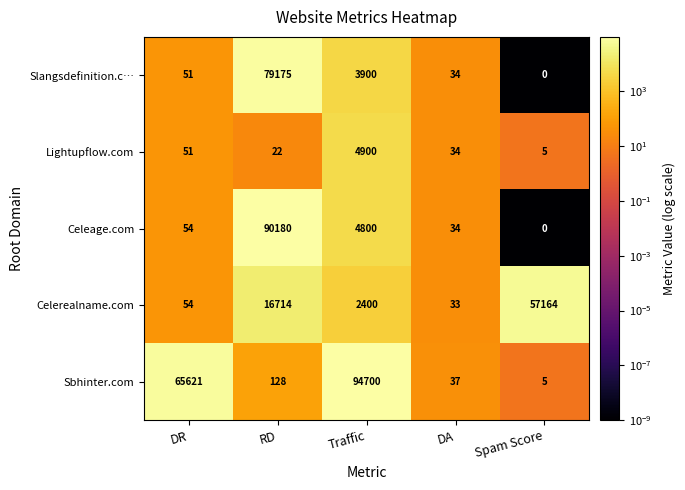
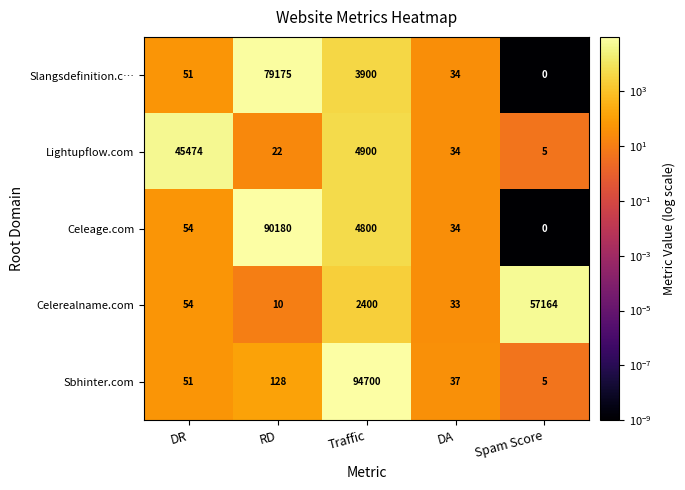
  {
    "Slangsdefinition.c…": {
      "DR": 51,
      "RD": 79175,
      "Traffic": 3900,
      "DA": 34,
      "Spam Score": 0
    },
    "Lightupflow.com": {
-     "DR": 51,
+     "DR": 45474,
      "RD": 22,
      "Traffic": 4900,
      "DA": 34,
      "Spam Score": 5
    },
    "Celeage.com": {
      "DR": 54,
      "RD": 90180,
      "Traffic": 4800,
      "DA": 34,
      "Spam Score": 0
    },
    "Celerealname.com": {
      "DR": 54,
-     "RD": 16714,
+     "RD": 10,
      "Traffic": 2400,
      "DA": 33,
      "Spam Score": 57164
    },
    "Sbhinter.com": {
-     "DR": 65621,
+     "DR": 51,
      "RD": 128,
      "Traffic": 94700,
      "DA": 37,
      "Spam Score": 5
    }
  }
